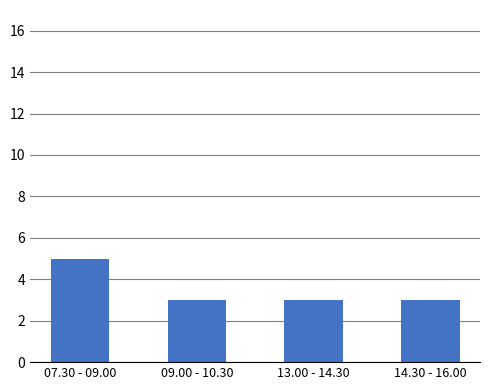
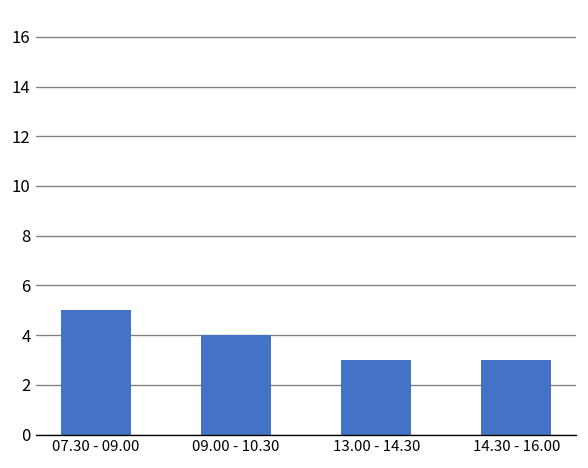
  {
    "07.30 - 09.00": 5,
-   "09.00 - 10.30": 3,
+   "09.00 - 10.30": 4,
    "13.00 - 14.30": 3,
    "14.30 - 16.00": 3
  }
